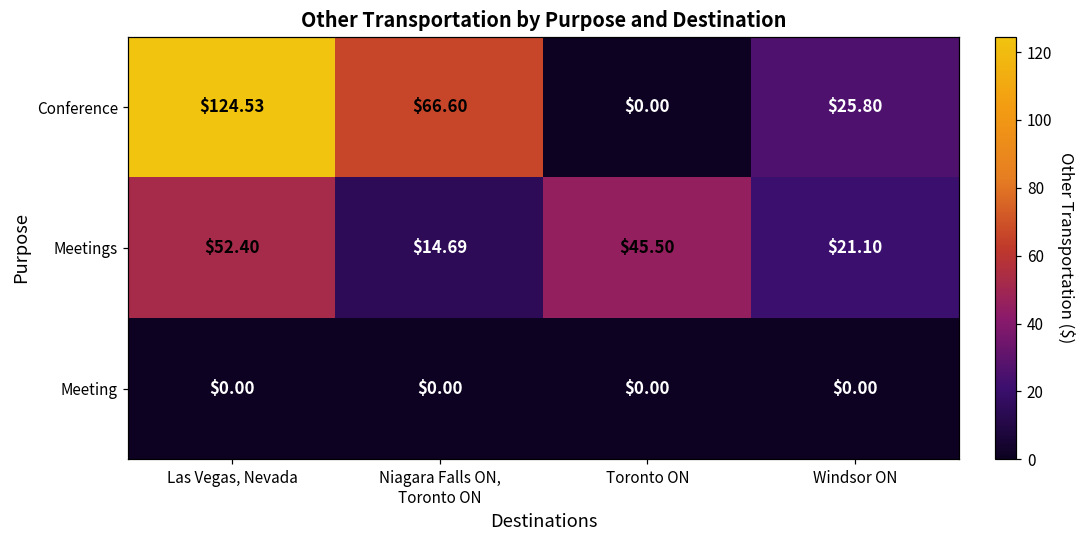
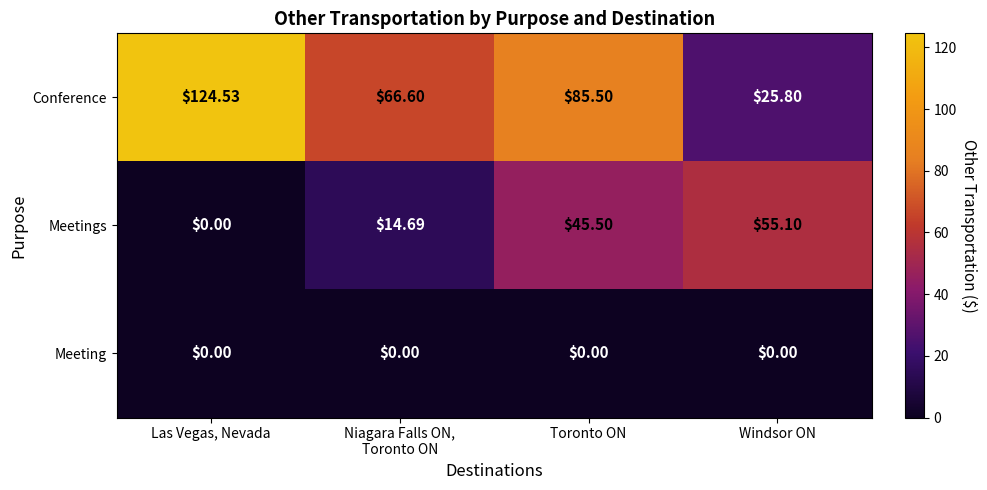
  {
    "Conference": {
      "Las Vegas, Nevada": "$124.53",
      "Niagara Falls ON, Toronto ON": "$66.60",
-     "Toronto ON": "$0.00",
+     "Toronto ON": "$85.50",
      "Windsor ON": "$25.80"
    },
    "Meetings": {
-     "Las Vegas, Nevada": "$52.40",
+     "Las Vegas, Nevada": "$0.00",
      "Niagara Falls ON, Toronto ON": "$14.69",
      "Toronto ON": "$45.50",
-     "Windsor ON": "$21.10"
+     "Windsor ON": "$55.10"
    },
    "Meeting": {
      "Las Vegas, Nevada": "$0.00",
      "Niagara Falls ON, Toronto ON": "$0.00",
      "Toronto ON": "$0.00",
      "Windsor ON": "$0.00"
    }
  }
